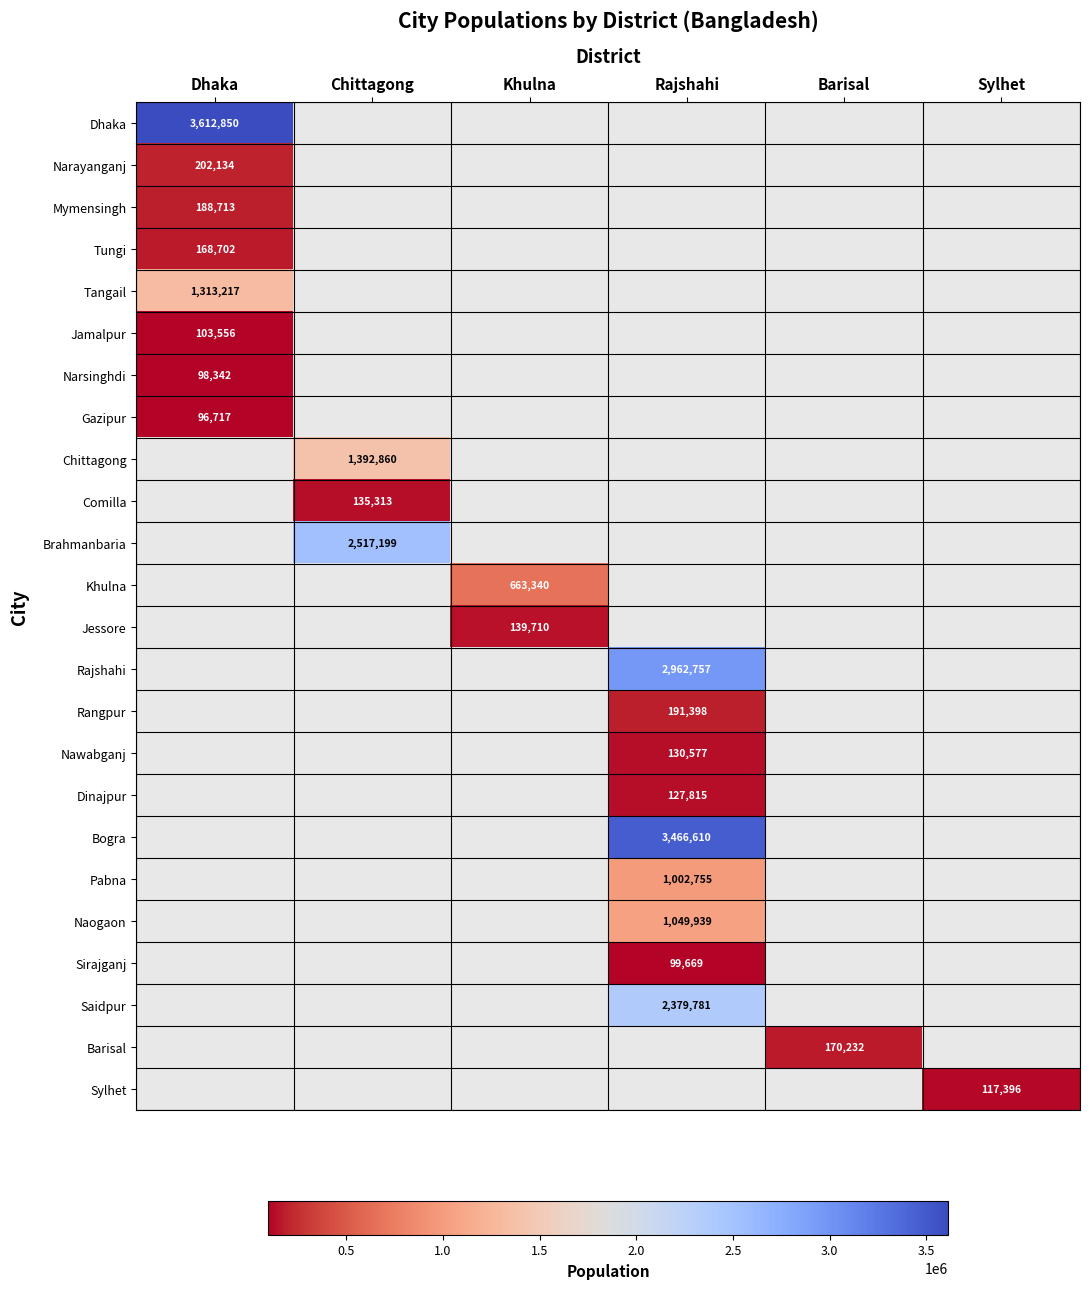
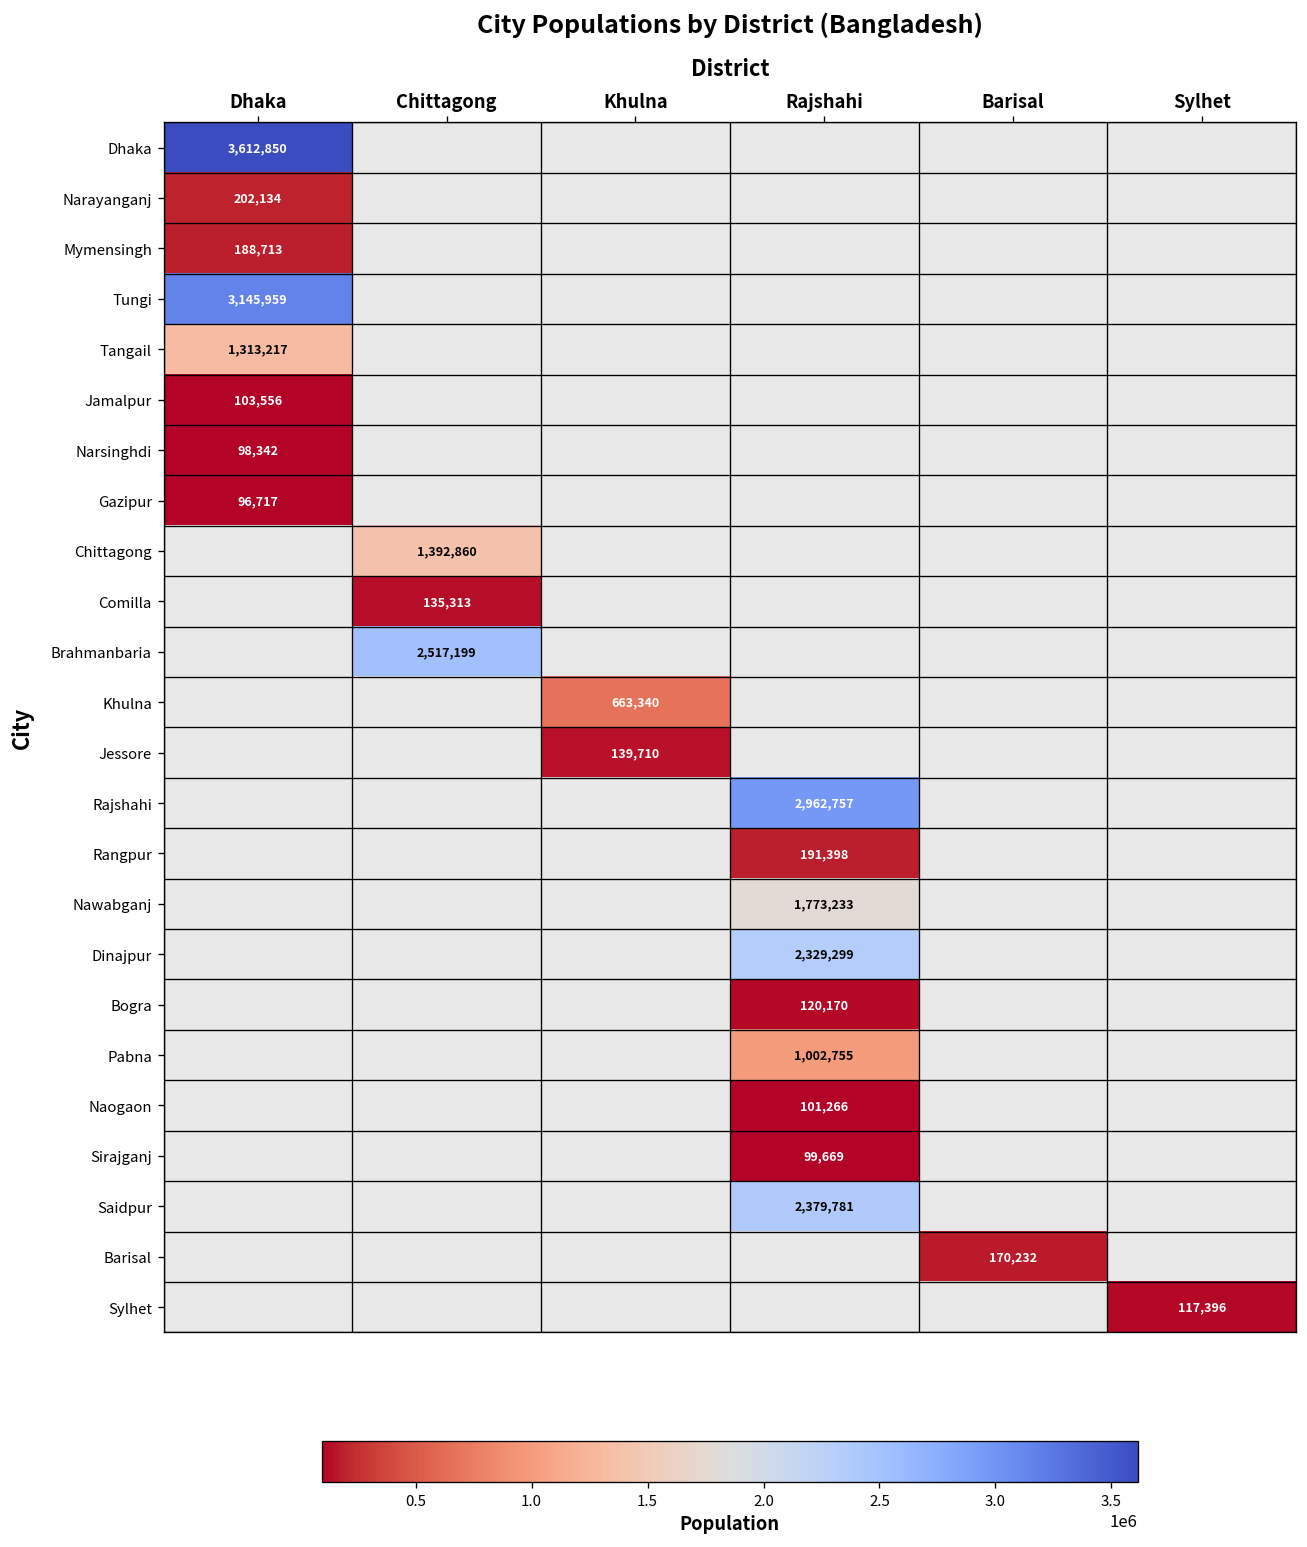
  {
    "Dhaka": {
      "Dhaka": "3,612,850"
    },
    "Narayanganj": {
      "Dhaka": "202,134"
    },
    "Mymensingh": {
      "Dhaka": "188,713"
    },
    "Tungi": {
-     "Dhaka": "168,702"
+     "Dhaka": "3,145,959"
    },
    "Tangail": {
      "Dhaka": "1,313,217"
    },
    "Jamalpur": {
      "Dhaka": "103,556"
    },
    "Narsinghdi": {
      "Dhaka": "98,342"
    },
    "Gazipur": {
      "Dhaka": "96,717"
    },
    "Chittagong": {
      "Chittagong": "1,392,860"
    },
    "Comilla": {
      "Chittagong": "135,313"
    },
    "Brahmanbaria": {
      "Chittagong": "2,517,199"
    },
    "Khulna": {
      "Khulna": "663,340"
    },
    "Jessore": {
      "Khulna": "139,710"
    },
    "Rajshahi": {
      "Rajshahi": "2,962,757"
    },
    "Rangpur": {
      "Rajshahi": "191,398"
    },
    "Nawabganj": {
-     "Rajshahi": "130,577"
+     "Rajshahi": "1,773,233"
    },
    "Dinajpur": {
-     "Rajshahi": "127,815"
+     "Rajshahi": "2,329,299"
    },
    "Bogra": {
-     "Rajshahi": "3,466,610"
+     "Rajshahi": "120,170"
    },
    "Pabna": {
      "Rajshahi": "1,002,755"
    },
    "Naogaon": {
-     "Rajshahi": "1,049,939"
+     "Rajshahi": "101,266"
    },
    "Sirajganj": {
      "Rajshahi": "99,669"
    },
    "Saidpur": {
      "Rajshahi": "2,379,781"
    },
    "Barisal": {
      "Barisal": "170,232"
    },
    "Sylhet": {
      "Sylhet": "117,396"
    }
  }
